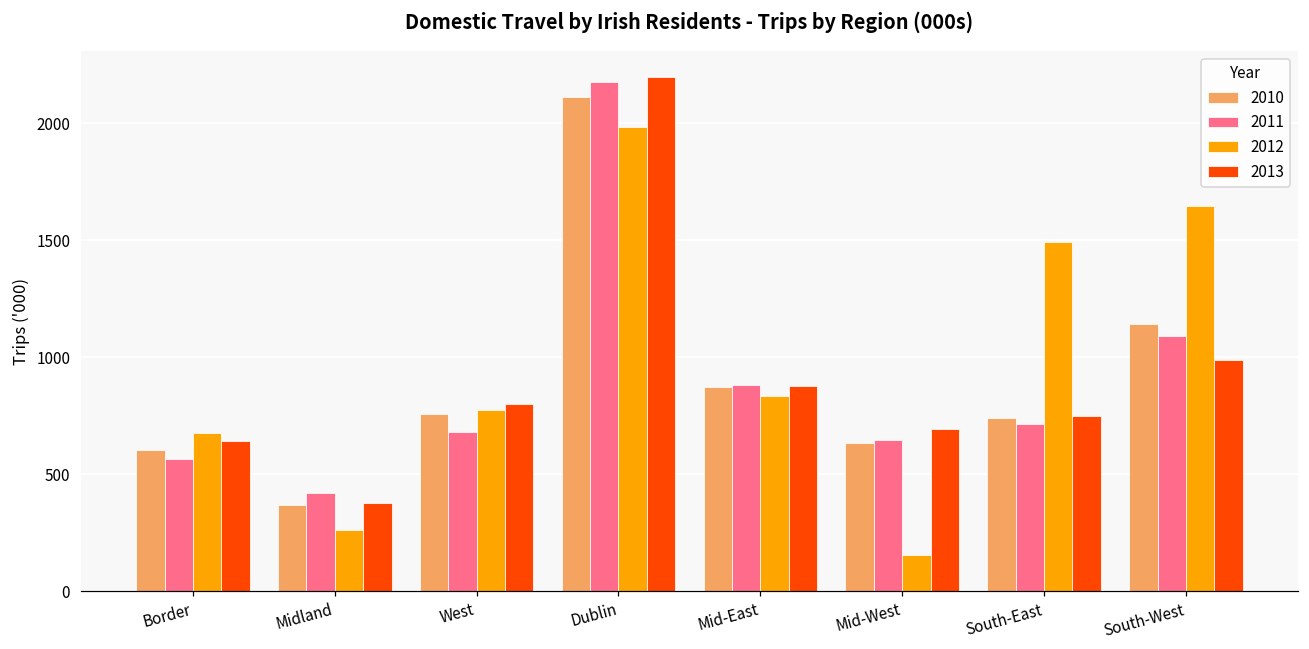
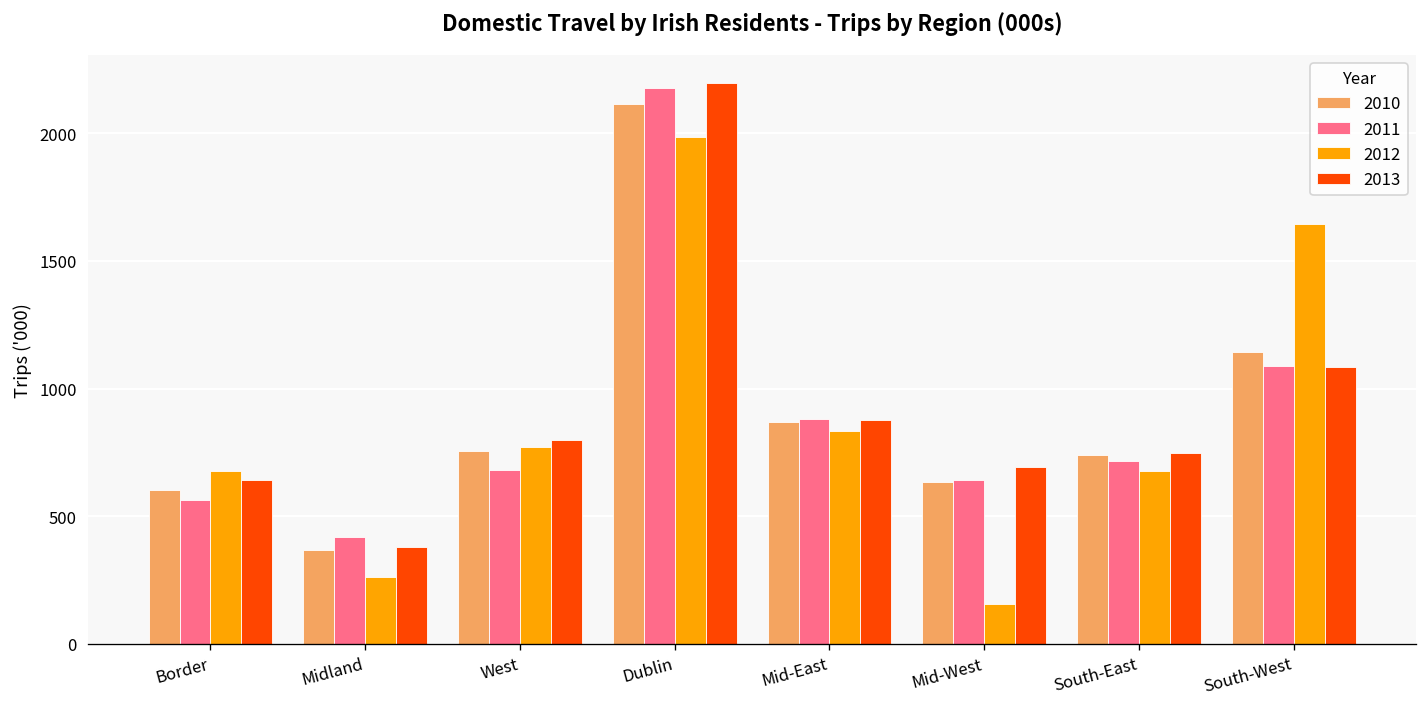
  {
    "2010": {
      "Border": 600,
      "Midland": 370,
      "West": 760,
      "Dublin": 2110,
      "Mid-East": 870,
      "Mid-West": 630,
      "South-East": 740,
      "South-West": 1140
    },
    "2011": {
      "Border": 560,
      "Midland": 420,
      "West": 680,
      "Dublin": 2180,
      "Mid-East": 880,
      "Mid-West": 640,
      "South-East": 720,
      "South-West": 1090
    },
    "2012": {
      "Border": 680,
      "Midland": 260,
      "West": 770,
      "Dublin": 1980,
      "Mid-East": 830,
      "Mid-West": 150,
-     "South-East": 1490,
+     "South-East": 680,
      "South-West": 1640
    },
    "2013": {
      "Border": 640,
      "Midland": 380,
      "West": 800,
      "Dublin": 2200,
      "Mid-East": 880,
      "Mid-West": 690,
      "South-East": 750,
-     "South-West": 990
+     "South-West": 1090
    }
  }
